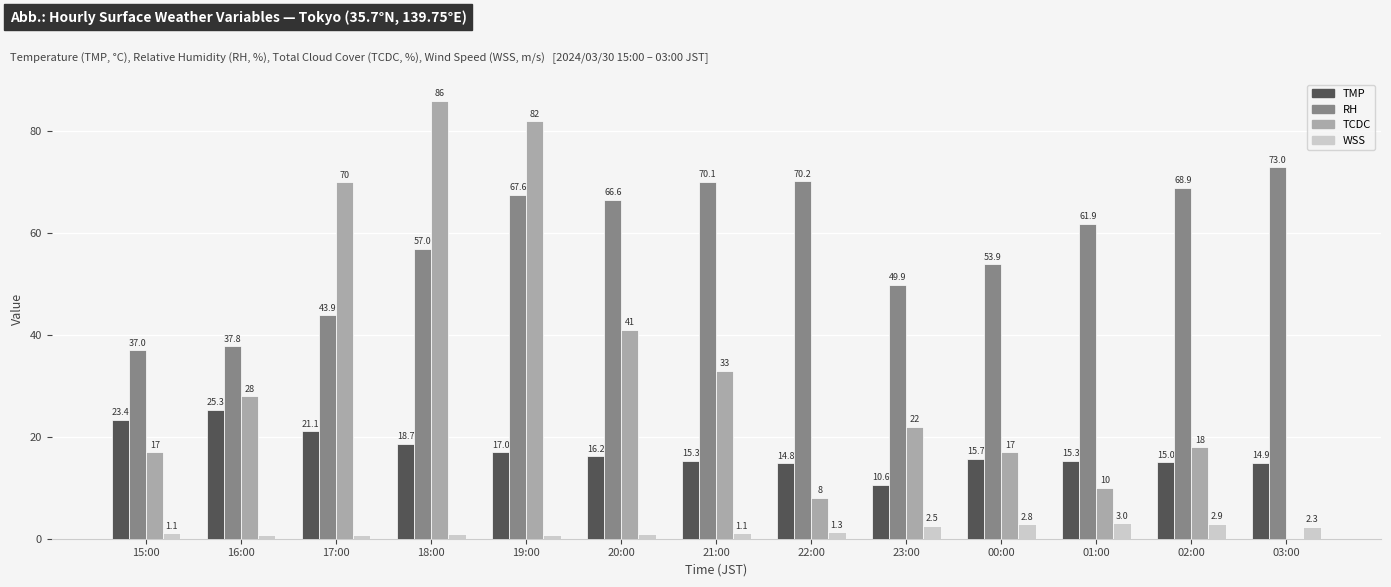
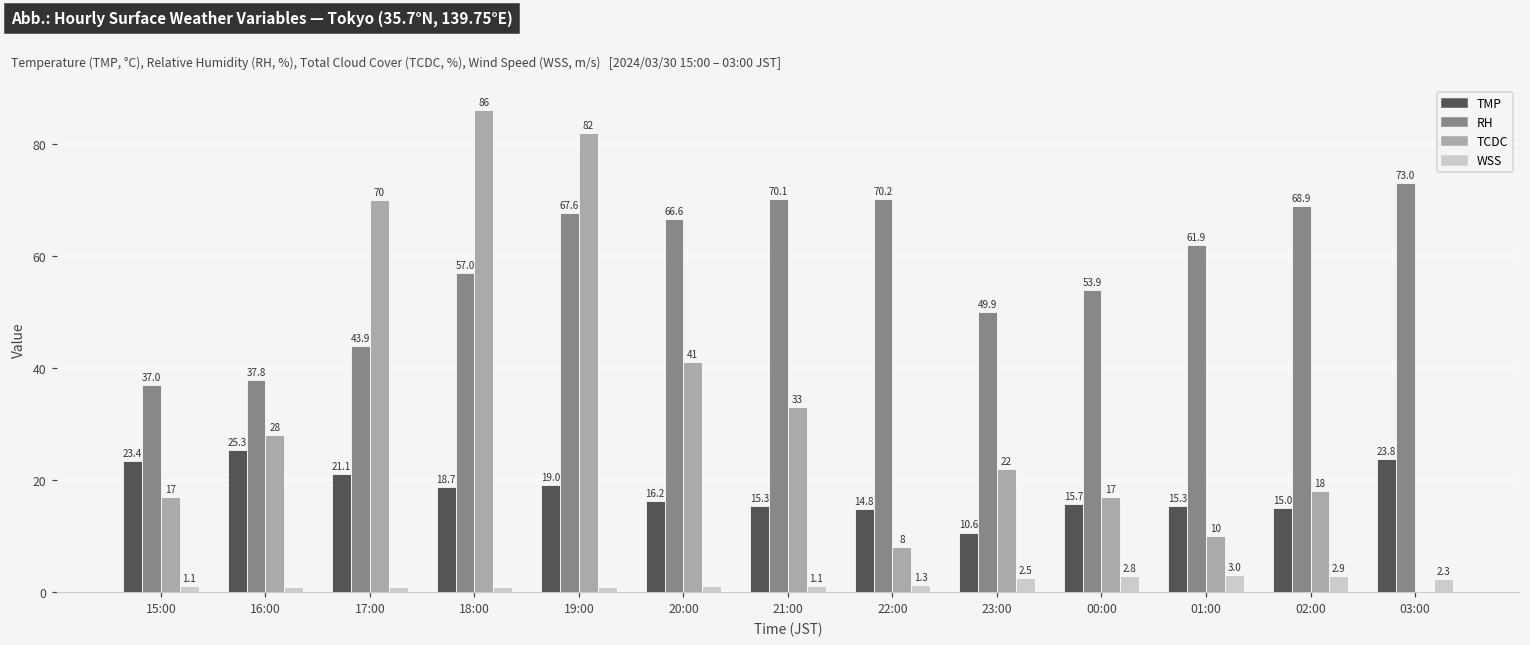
  {
    "TMP": {
      "15:00": 23.4,
      "16:00": 25.3,
      "17:00": 21.1,
      "18:00": 18.7,
-     "19:00": 17.0,
+     "19:00": 19.0,
      "20:00": 16.2,
      "21:00": 15.3,
      "22:00": 14.8,
      "23:00": 10.6,
      "00:00": 15.7,
      "01:00": 15.3,
      "02:00": 15.0,
-     "03:00": 14.9
+     "03:00": 23.8
    }
  }
